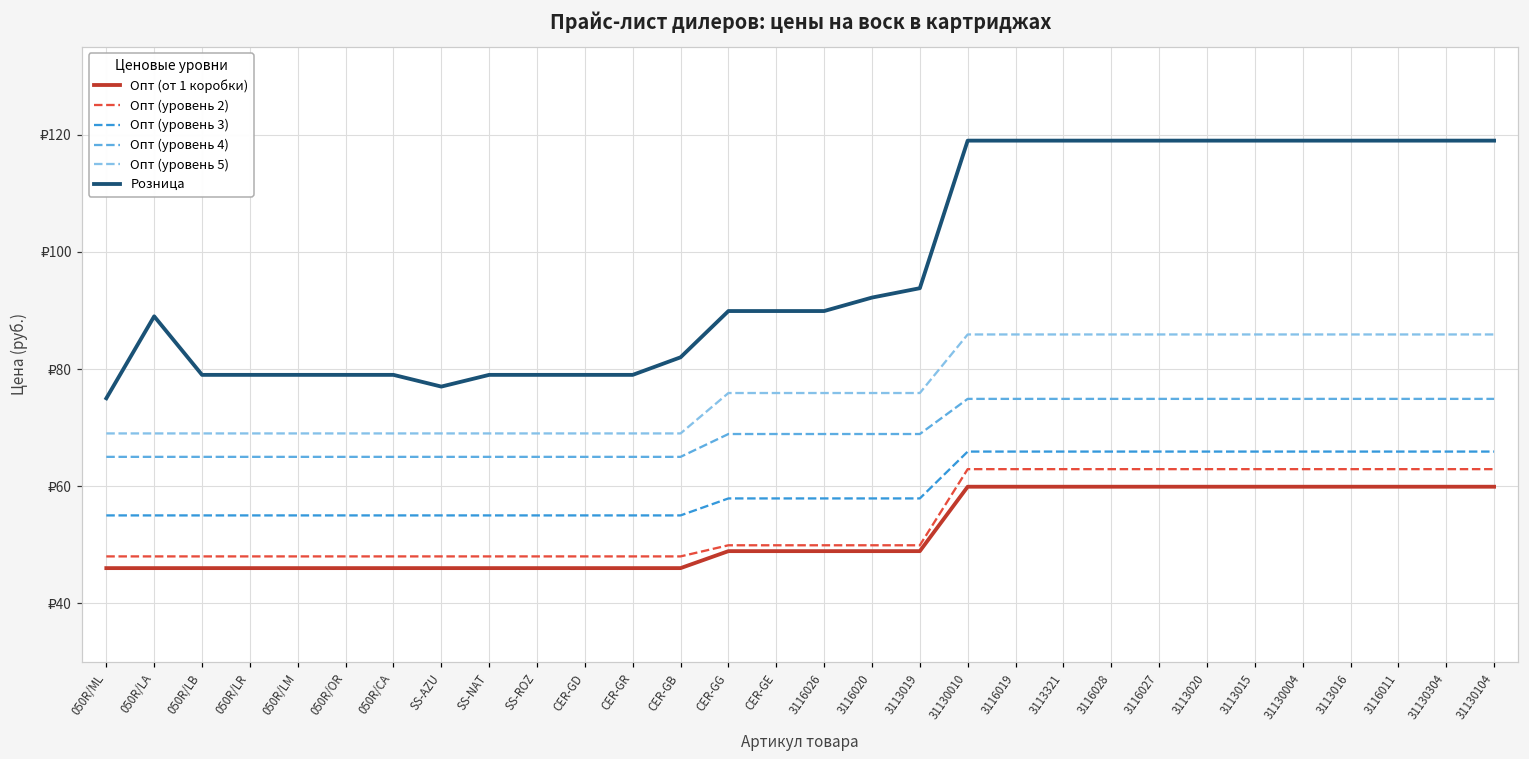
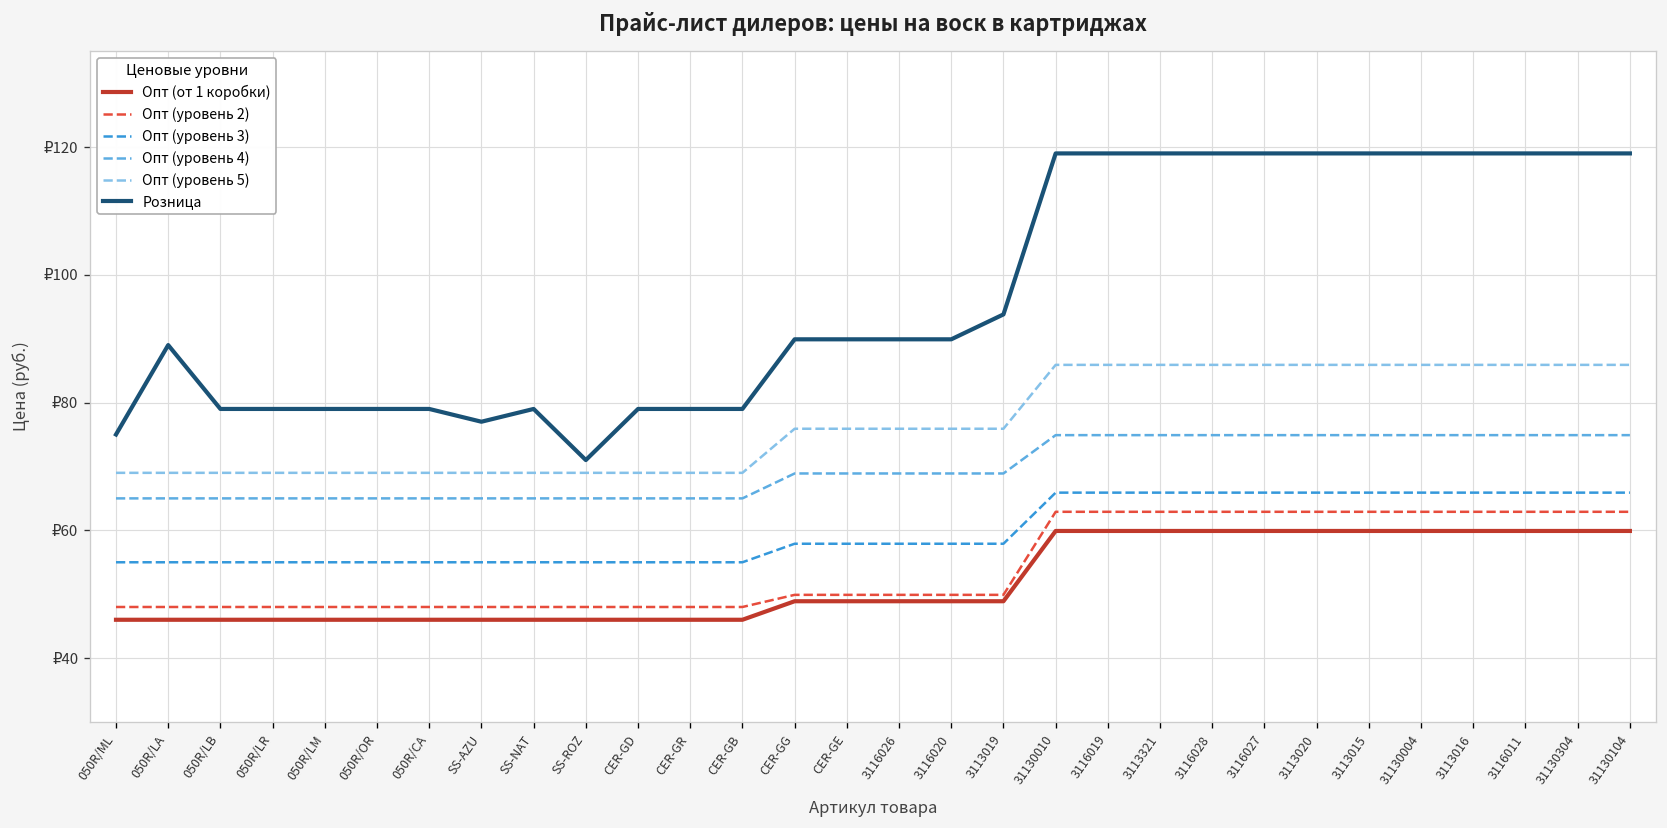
  {
    "Розница": {
      "050R/ML": "₽75",
      "050R/LA": "₽89",
      "050R/LB": "₽79",
      "050R/LR": "₽79",
      "050R/LM": "₽79",
      "050R/OR": "₽79",
      "050R/CA": "₽79",
      "SS-AZU": "₽77",
      "SS-NAT": "₽79",
-     "SS-ROZ": "₽79",
+     "SS-ROZ": "₽71",
      "CER-GD": "₽79",
      "CER-GR": "₽79",
-     "CER-GB": "₽82",
+     "CER-GB": "₽79",
      "CER-GG": "₽90",
      "CER-GE": "₽90",
      "3116026": "₽90",
-     "3116020": "₽92",
+     "3116020": "₽90",
      "3113019": "₽94",
      "31130010": "₽119",
      "3116019": "₽119",
      "3113321": "₽119",
      "3116028": "₽119",
      "3116027": "₽119",
      "3113020": "₽119",
      "3113015": "₽119",
      "31130004": "₽119",
      "3113016": "₽119",
      "3116011": "₽119",
      "31130304": "₽119",
      "31130104": "₽119"
    }
  }
